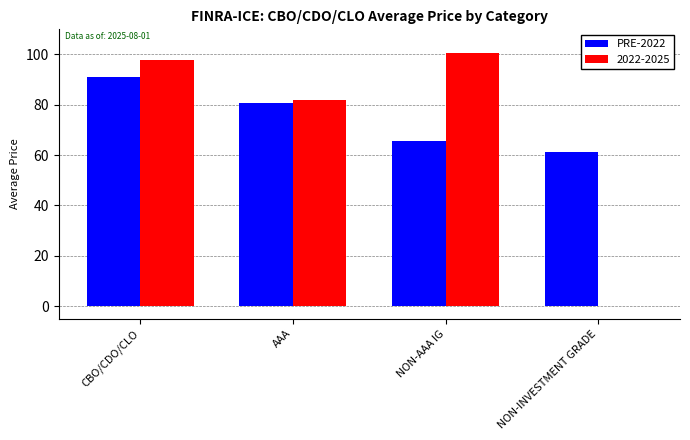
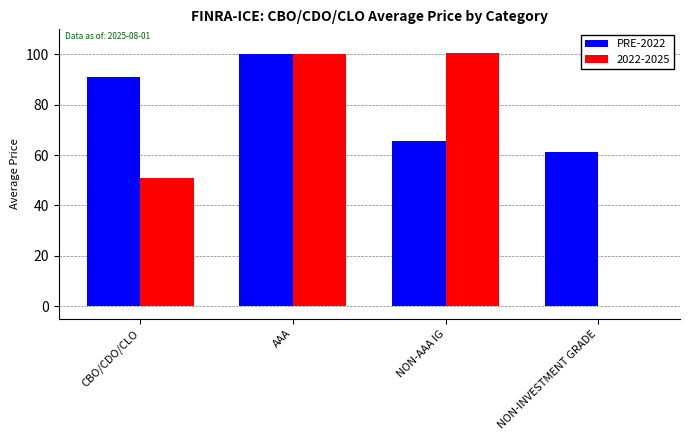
  {
    "PRE-2022": {
      "CBO/CDO/CLO": 91,
-     "AAA": 81,
+     "AAA": 100,
      "NON-AAA IG": 66,
      "NON-INVESTMENT GRADE": 61
    },
    "2022-2025": {
-     "CBO/CDO/CLO": 98,
-     "AAA": 82,
+     "CBO/CDO/CLO": 51,
+     "AAA": 100,
      "NON-AAA IG": 100,
      "NON-INVESTMENT GRADE": 0
    }
  }
